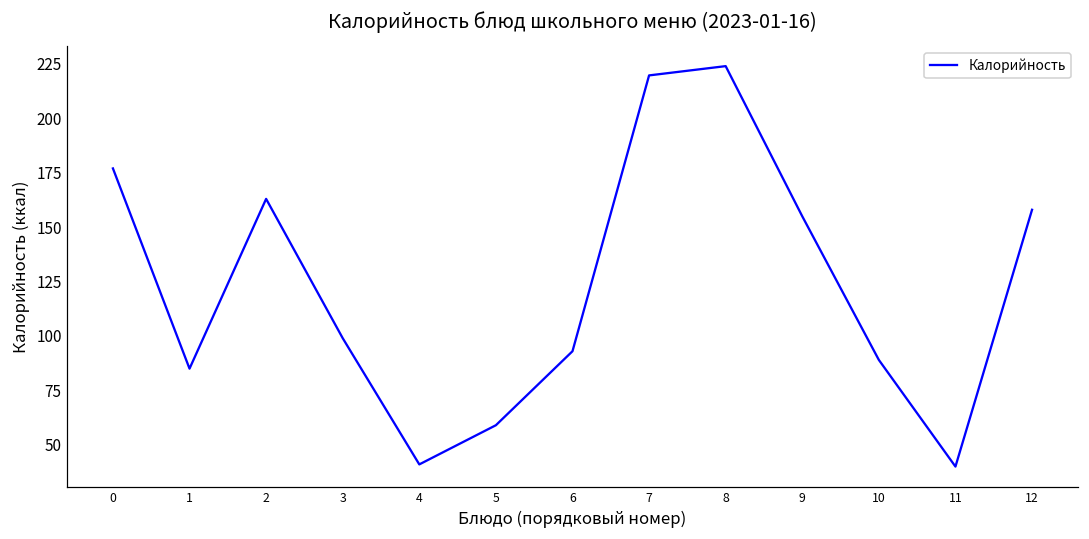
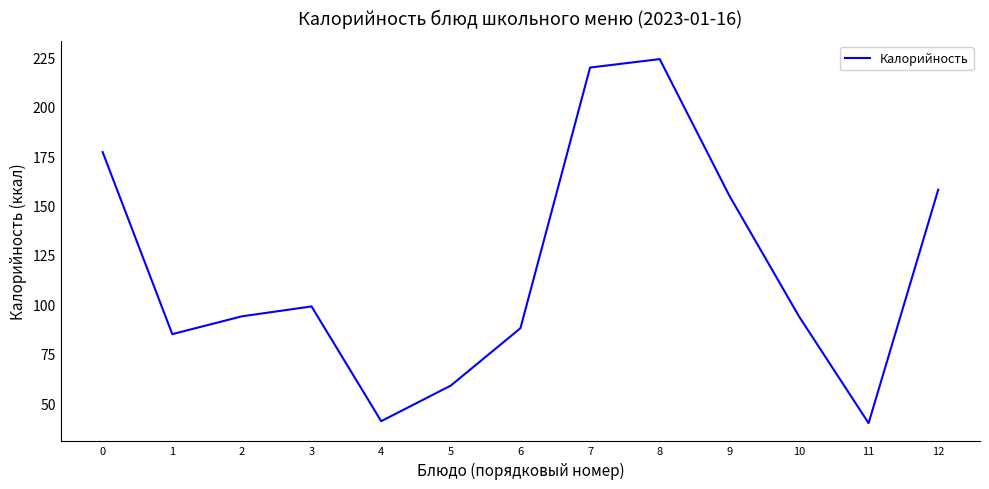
  {
    "0": 177,
    "1": 85,
-   "2": 163,
+   "2": 94,
    "3": 99,
    "4": 41,
    "5": 59,
-   "6": 93,
+   "6": 88,
    "7": 220,
    "8": 224,
    "9": 155,
-   "10": 89,
+   "10": 94,
    "11": 40,
    "12": 158
  }
